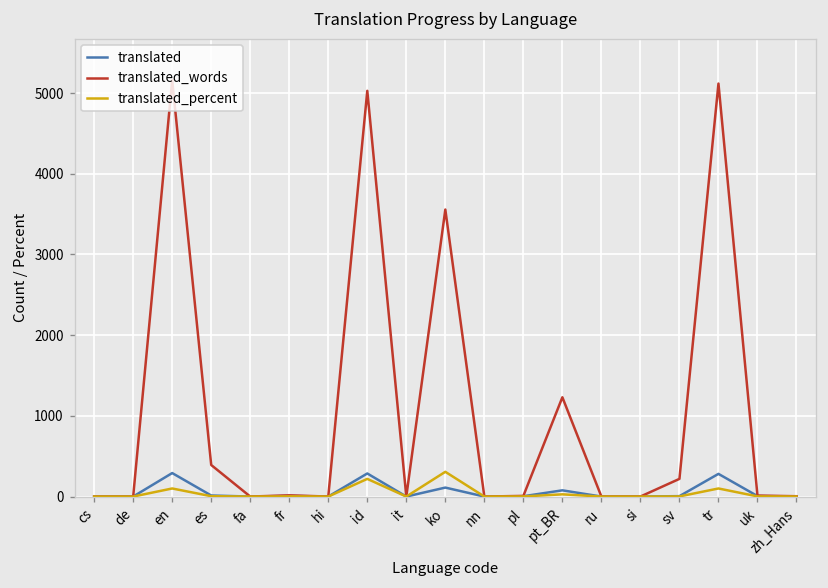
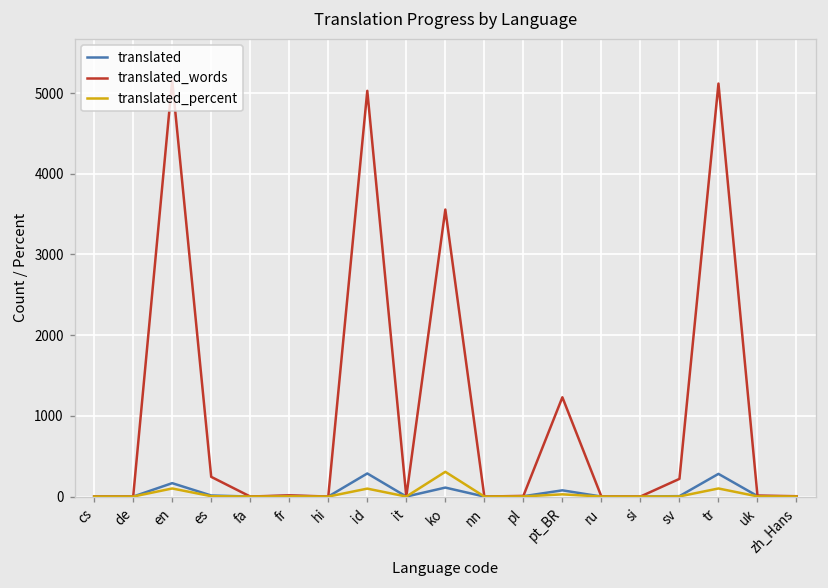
  {
    "translated": {
-     "en": 300,
+     "en": 200,
      "id": 300,
      "ko": 100,
      "pt_BR": 100,
      "tr": 300
    },
    "translated_words": {
-     "es": 400,
+     "es": 200,
      "id": 5000,
      "ko": 3600,
      "pt_BR": 1200,
      "sv": 200,
      "tr": 5100
    },
    "translated_percent": {
      "en": 100,
-     "id": 200,
+     "id": 100,
      "ko": 300,
      "pt_BR": 0,
      "tr": 100
    }
  }
